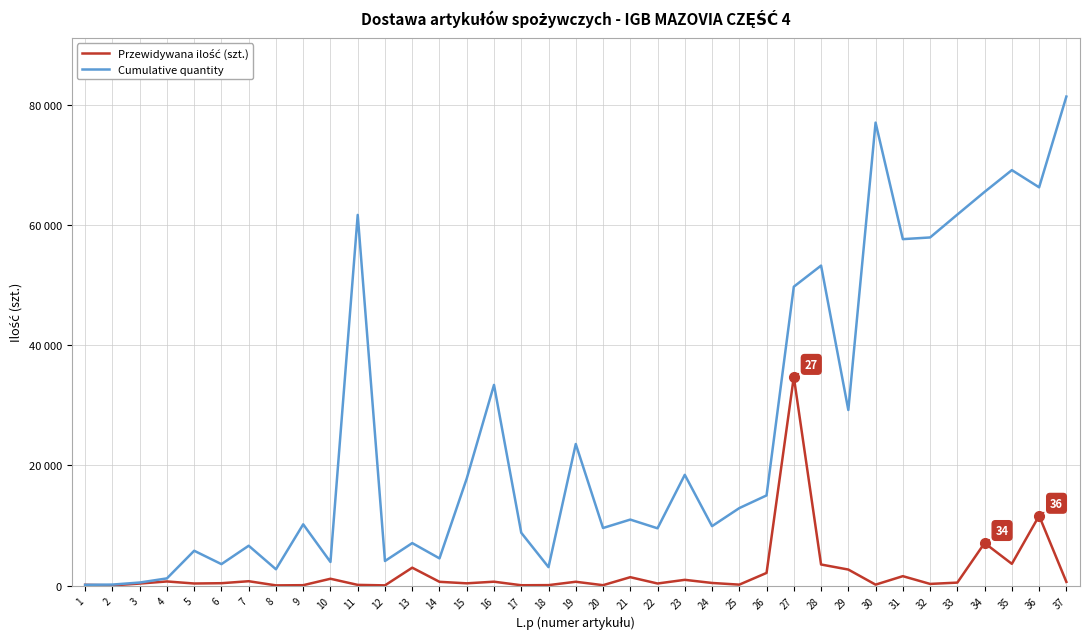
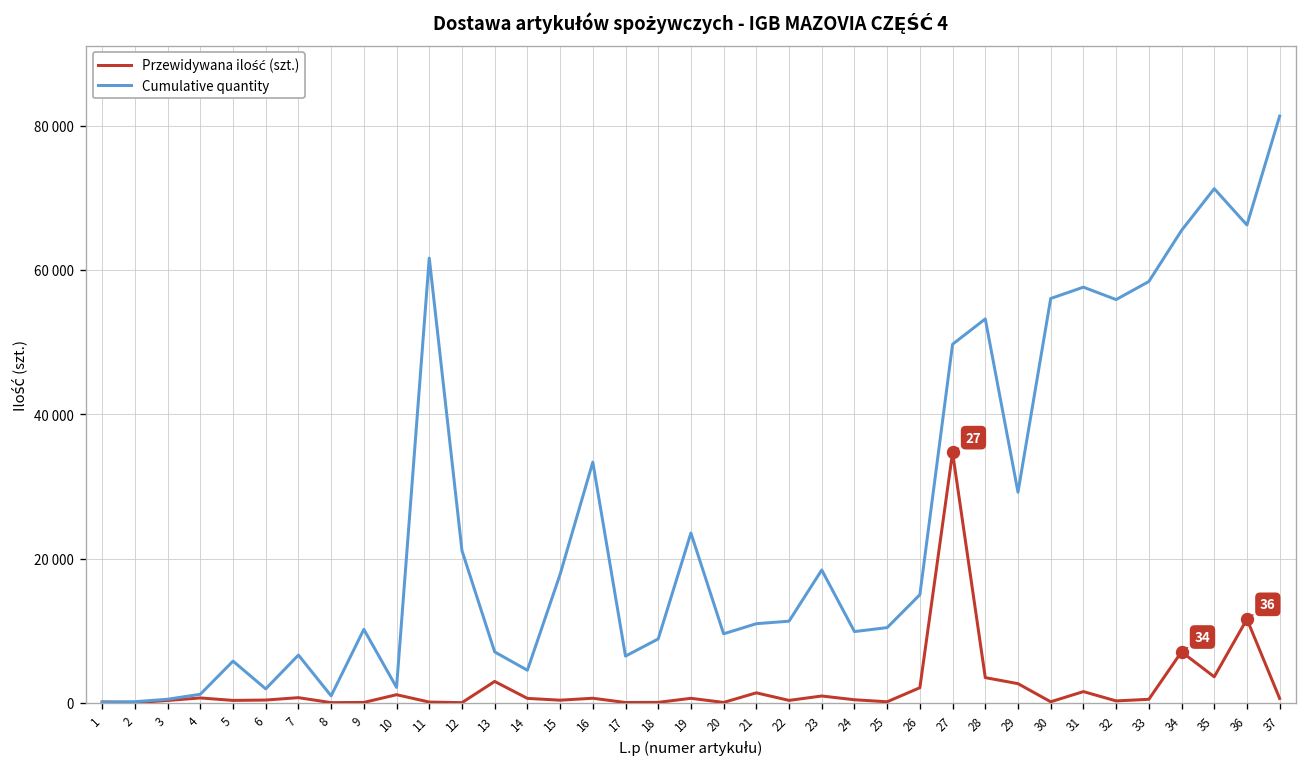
  {
    "Cumulative quantity": {
      "4": 1000,
      "5": 6000,
-     "6": 4000,
+     "6": 2000,
      "7": 7000,
-     "8": 3000,
+     "8": 1000,
      "9": 10000,
-     "10": 4000,
+     "10": 2000,
      "11": 62000,
-     "12": 4000,
+     "12": 21000,
      "13": 7000,
      "14": 5000,
      "15": 18000,
      "16": 33000,
-     "17": 9000,
-     "18": 3000,
+     "17": 6000,
+     "18": 9000,
      "19": 24000,
      "20": 10000,
      "21": 11000,
-     "22": 10000,
+     "22": 11000,
      "23": 18000,
      "24": 10000,
-     "25": 13000,
+     "25": 10000,
      "26": 15000,
      "27": 50000,
      "28": 53000,
      "29": 29000,
-     "30": 77000,
+     "30": 56000,
      "31": 58000,
-     "32": 58000,
-     "33": 62000,
+     "32": 56000,
+     "33": 58000,
      "34": 65000,
-     "35": 69000,
+     "35": 71000,
      "36": 66000,
      "37": 81000
    }
  }
